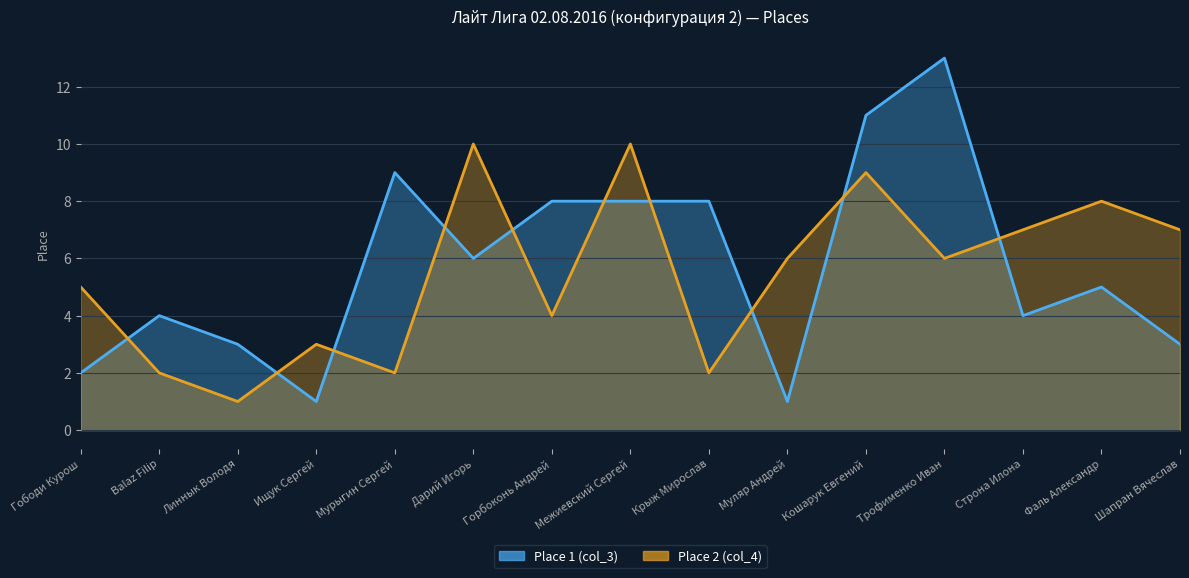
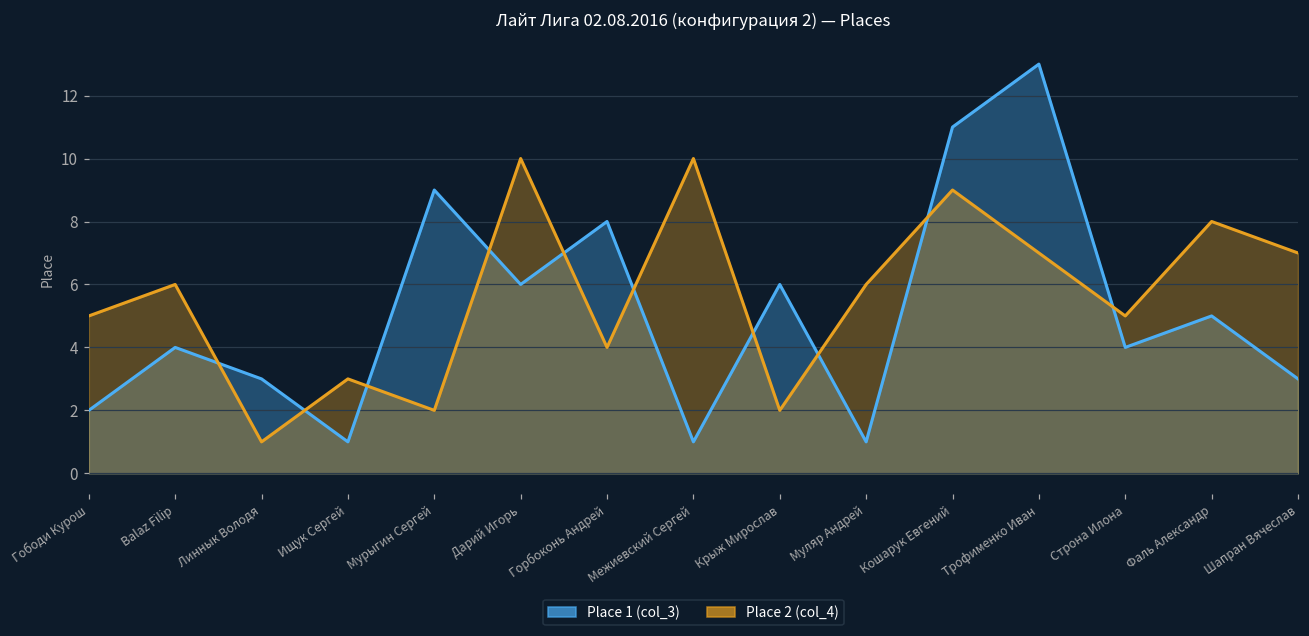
  {
    "Place 1 (col_3)": {
      "Гободи Курош": 2,
      "Balaz Filip": 4,
      "Линнык Володя": 3,
      "Ищук Сергей": 1,
      "Мурыгин Сергей": 9,
      "Дарий Игорь": 6,
      "Горбоконь Андрей": 8,
-     "Межиевский Сергей": 8,
-     "Крыж Мирослав": 8,
+     "Межиевский Сергей": 1,
+     "Крыж Мирослав": 6,
      "Муляр Андрей": 1,
      "Кошарук Евгений": 11,
      "Трофименко Иван": 13,
      "Строна Илона": 4,
      "Фаль Александр": 5,
      "Шапран Вячеслав": 3
    },
    "Place 2 (col_4)": {
      "Гободи Курош": 5,
-     "Balaz Filip": 2,
+     "Balaz Filip": 6,
      "Линнык Володя": 1,
      "Ищук Сергей": 3,
      "Мурыгин Сергей": 2,
      "Дарий Игорь": 10,
      "Горбоконь Андрей": 4,
      "Межиевский Сергей": 10,
      "Крыж Мирослав": 2,
      "Муляр Андрей": 6,
      "Кошарук Евгений": 9,
-     "Трофименко Иван": 6,
-     "Строна Илона": 7,
+     "Трофименко Иван": 7,
+     "Строна Илона": 5,
      "Фаль Александр": 8,
      "Шапран Вячеслав": 7
    }
  }
